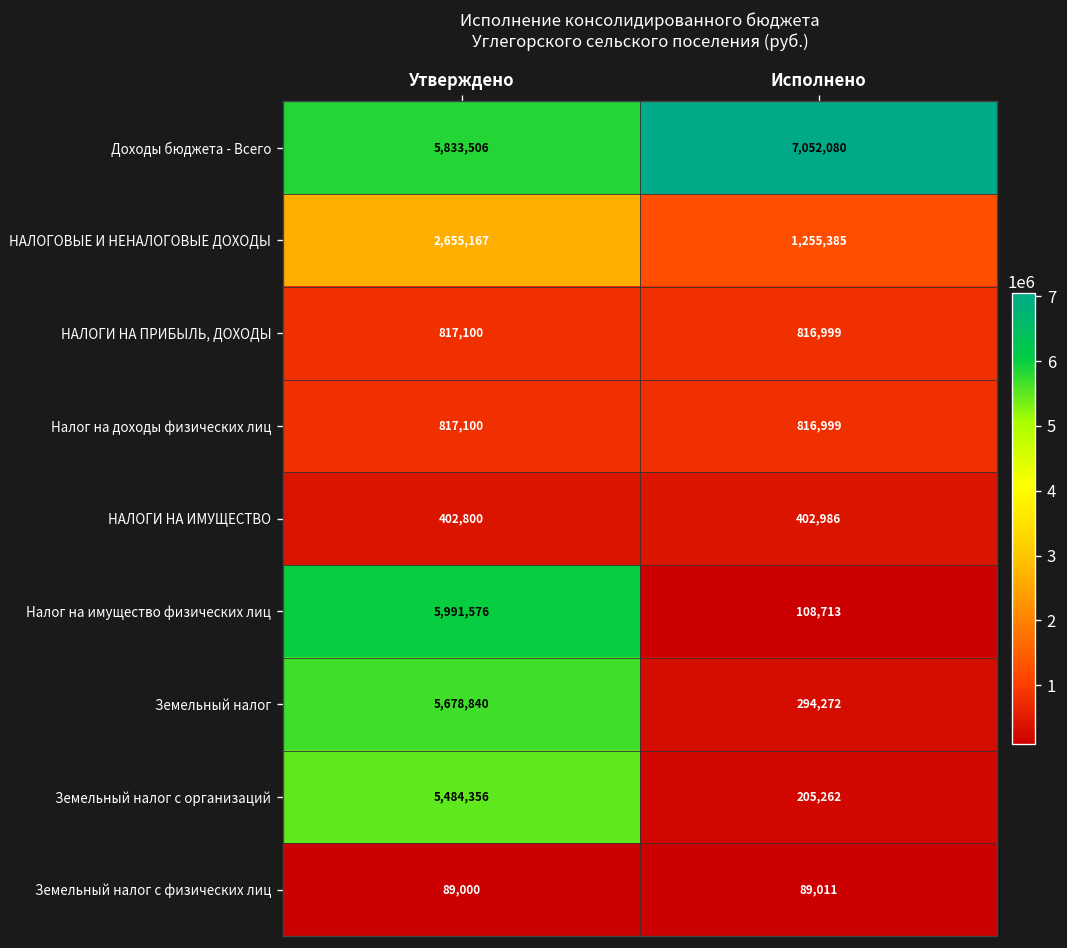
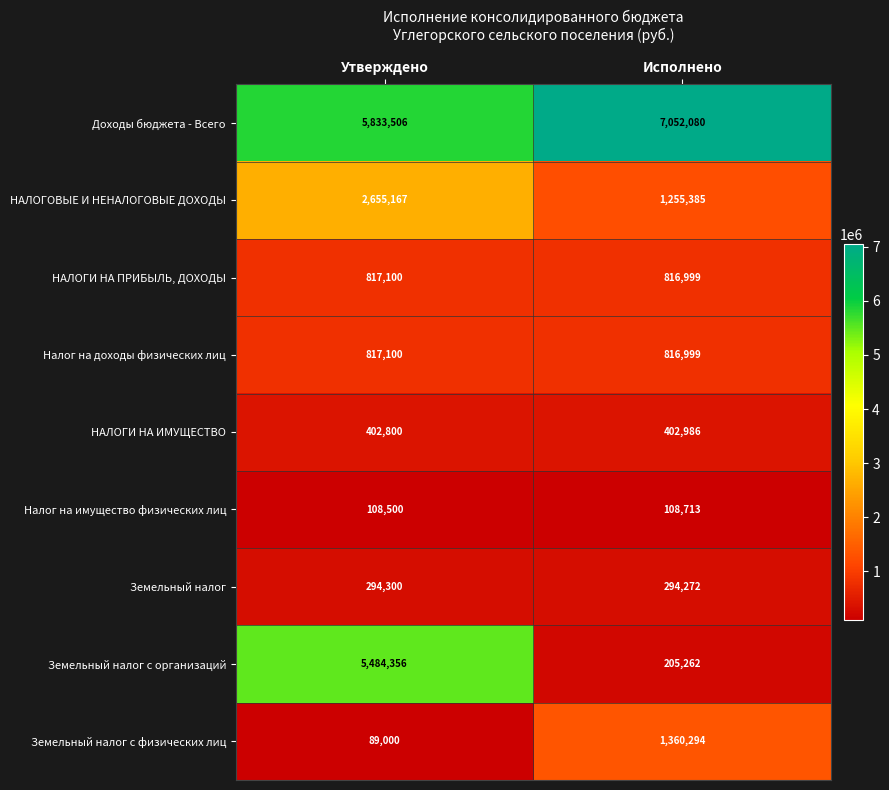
  {
    "Доходы бюджета - Всего": {
      "Утверждено": "5,833,506",
      "Исполнено": "7,052,080"
    },
    "НАЛОГОВЫЕ И НЕНАЛОГОВЫЕ ДОХОДЫ": {
      "Утверждено": "2,655,167",
      "Исполнено": "1,255,385"
    },
    "НАЛОГИ НА ПРИБЫЛЬ, ДОХОДЫ": {
      "Утверждено": "817,100",
      "Исполнено": "816,999"
    },
    "Налог на доходы физических лиц": {
      "Утверждено": "817,100",
      "Исполнено": "816,999"
    },
    "НАЛОГИ НА ИМУЩЕСТВО": {
      "Утверждено": "402,800",
      "Исполнено": "402,986"
    },
    "Налог на имущество физических лиц": {
-     "Утверждено": "5,991,576",
+     "Утверждено": "108,500",
      "Исполнено": "108,713"
    },
    "Земельный налог": {
-     "Утверждено": "5,678,840",
+     "Утверждено": "294,300",
      "Исполнено": "294,272"
    },
    "Земельный налог с организаций": {
      "Утверждено": "5,484,356",
      "Исполнено": "205,262"
    },
    "Земельный налог с физических лиц": {
      "Утверждено": "89,000",
-     "Исполнено": "89,011"
+     "Исполнено": "1,360,294"
    }
  }
